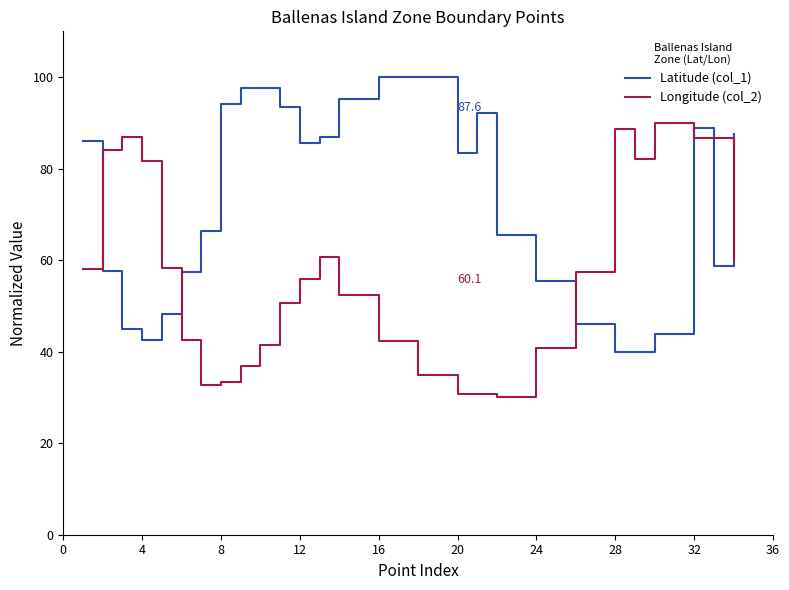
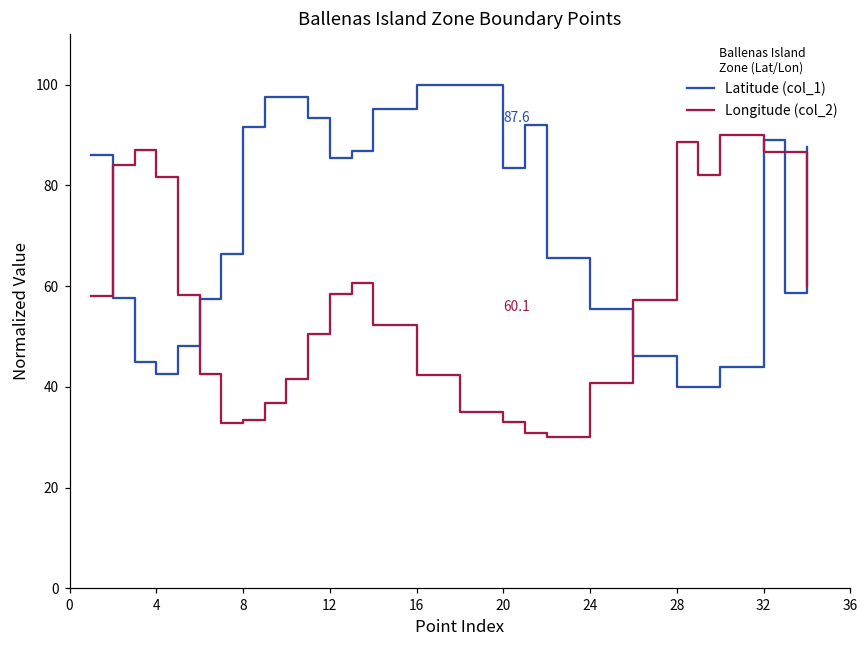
  {
    "Latitude (col_1)": {
      "4": 43,
-     "8": 94,
+     "8": 92,
      "12": 86,
      "16": 100,
      "20": 83,
      "24": 56,
      "28": 40,
      "32": 89
    },
    "Longitude (col_2)": {
      "4": 82,
      "8": 33,
-     "12": 56,
+     "12": 59,
      "16": 42,
-     "20": 31,
+     "20": 33,
      "24": 41,
      "28": 89,
      "32": 87
    }
  }
